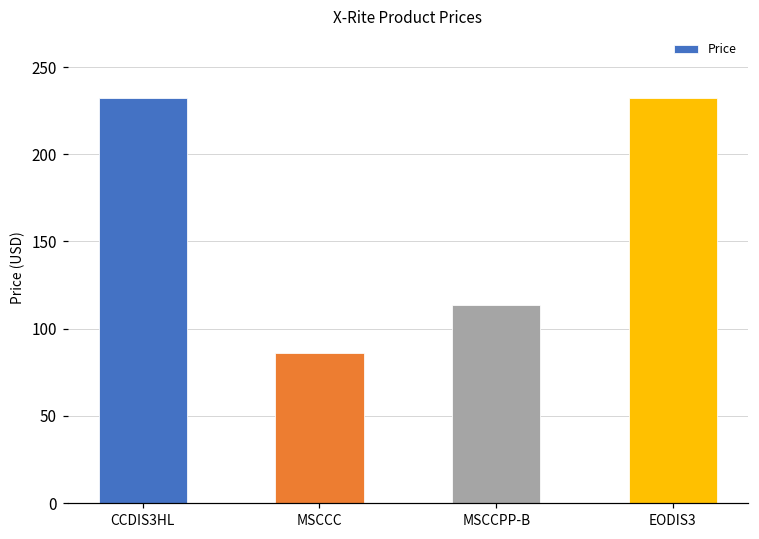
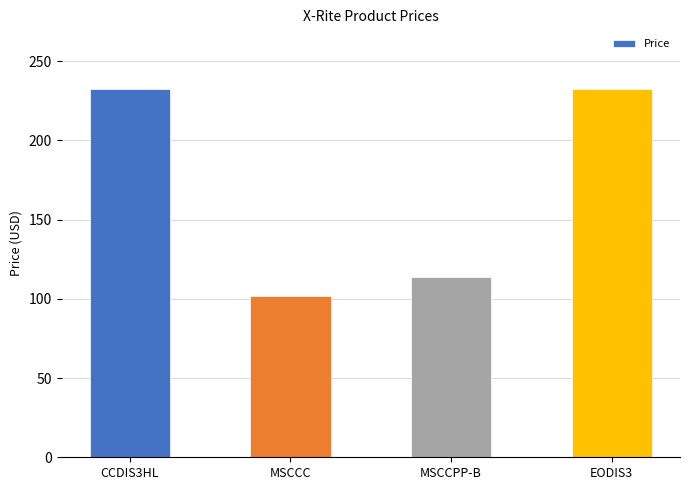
  {
    "CCDIS3HL": 232,
-   "MSCCC": 86,
+   "MSCCC": 102,
    "MSCCPP-B": 114,
    "EODIS3": 232
  }
